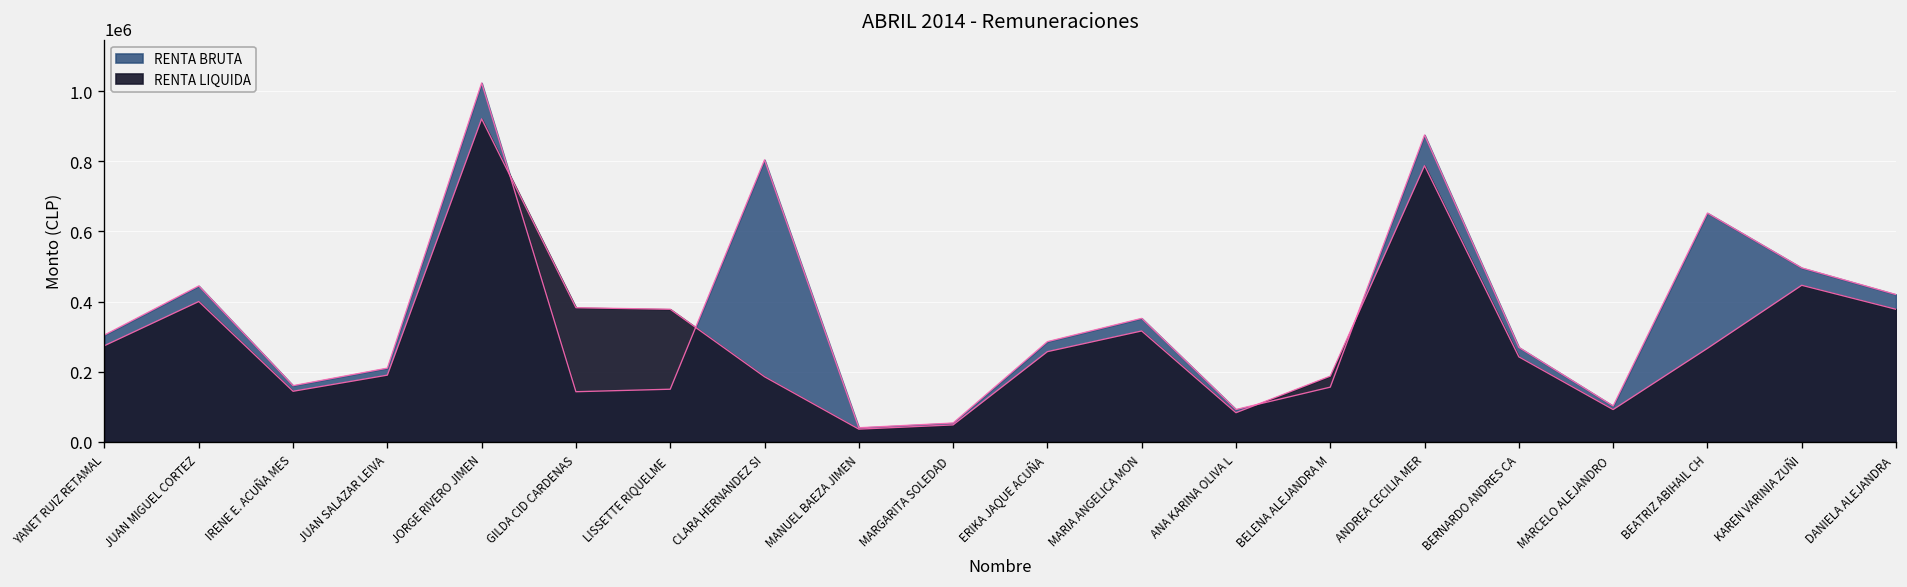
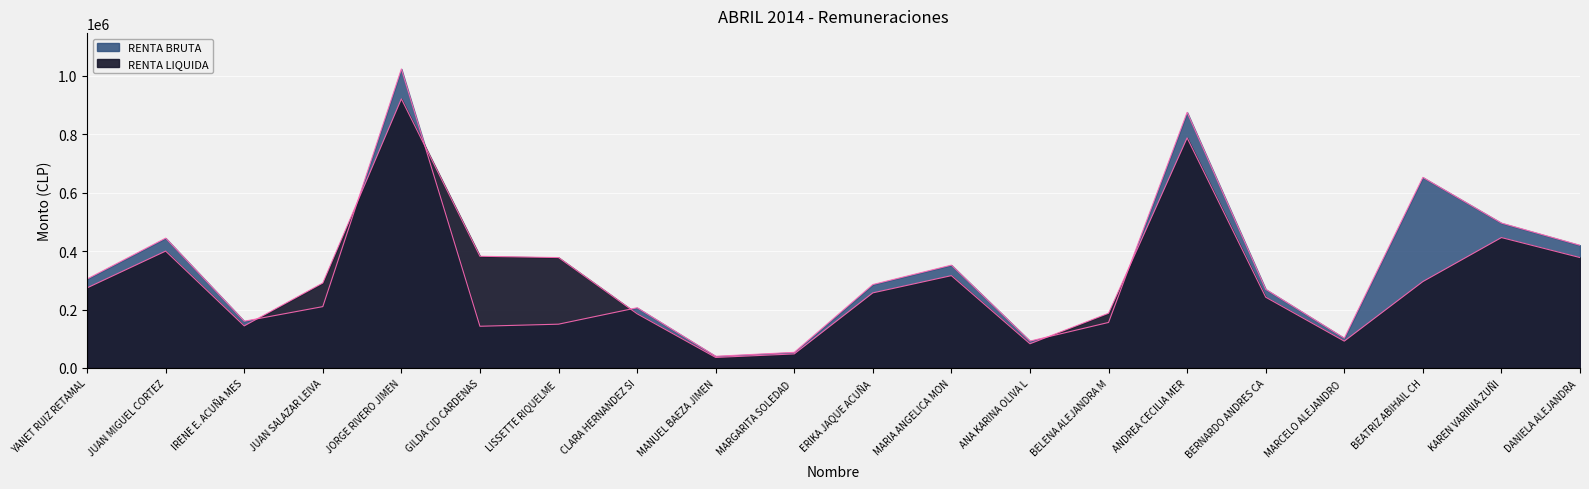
  {
    "RENTA BRUTA": {
      "YANET RUIZ RETAMAL": 300000,
      "JUAN MIGUEL CORTEZ": 440000,
      "IRENE E. ACUÑA MES": 160000,
      "JUAN SALAZAR LEIVA": 210000,
      "JORGE RIVERO JIMEN": 1020000,
      "GILDA CID CARDENAS": 140000,
      "LISSETTE RIQUELME": 150000,
-     "CLARA HERNANDEZ SI": 800000,
+     "CLARA HERNANDEZ SI": 210000,
      "ERIKA JAQUE ACUÑA": 290000,
      "MARIA ANGELICA MON": 350000,
      "ANA KARINA OLIVA L": 90000,
      "BELENA ALEJANDRA M": 160000,
      "ANDREA CECILIA MER": 880000,
      "BERNARDO ANDRES CA": 270000,
      "MARCELO ALEJANDRO": 100000,
      "BEATRIZ ABIHAIL CH": 650000,
      "KAREN VARINIA ZUÑI": 500000,
      "DANIELA ALEJANDRA": 420000
    },
    "RENTA LIQUIDA": {
      "YANET RUIZ RETAMAL": 270000,
      "JUAN MIGUEL CORTEZ": 400000,
      "IRENE E. ACUÑA MES": 140000,
-     "JUAN SALAZAR LEIVA": 190000,
+     "JUAN SALAZAR LEIVA": 290000,
      "JORGE RIVERO JIMEN": 920000,
      "GILDA CID CARDENAS": 380000,
      "LISSETTE RIQUELME": 380000,
      "CLARA HERNANDEZ SI": 190000,
      "ERIKA JAQUE ACUÑA": 260000,
      "MARIA ANGELICA MON": 320000,
      "ANA KARINA OLIVA L": 80000,
      "BELENA ALEJANDRA M": 190000,
      "ANDREA CECILIA MER": 790000,
      "BERNARDO ANDRES CA": 240000,
      "MARCELO ALEJANDRO": 90000,
-     "BEATRIZ ABIHAIL CH": 270000,
+     "BEATRIZ ABIHAIL CH": 300000,
      "KAREN VARINIA ZUÑI": 450000,
      "DANIELA ALEJANDRA": 380000
    }
  }
